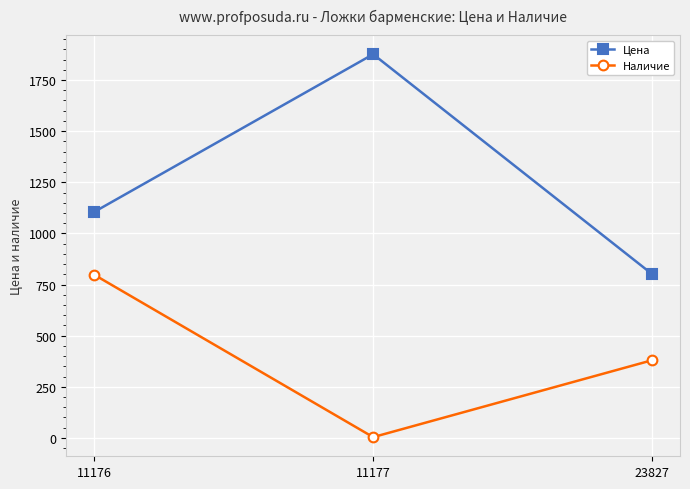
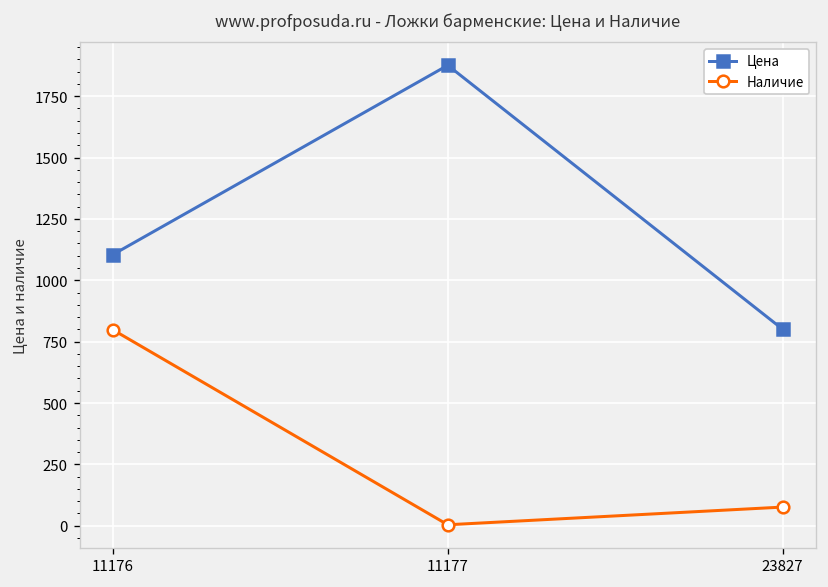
  {
    "Цена": {
      "11176": 1110,
      "11177": 1880,
      "23827": 800
    },
    "Наличие": {
      "11176": 800,
      "11177": 0,
-     "23827": 380
+     "23827": 80
    }
  }
